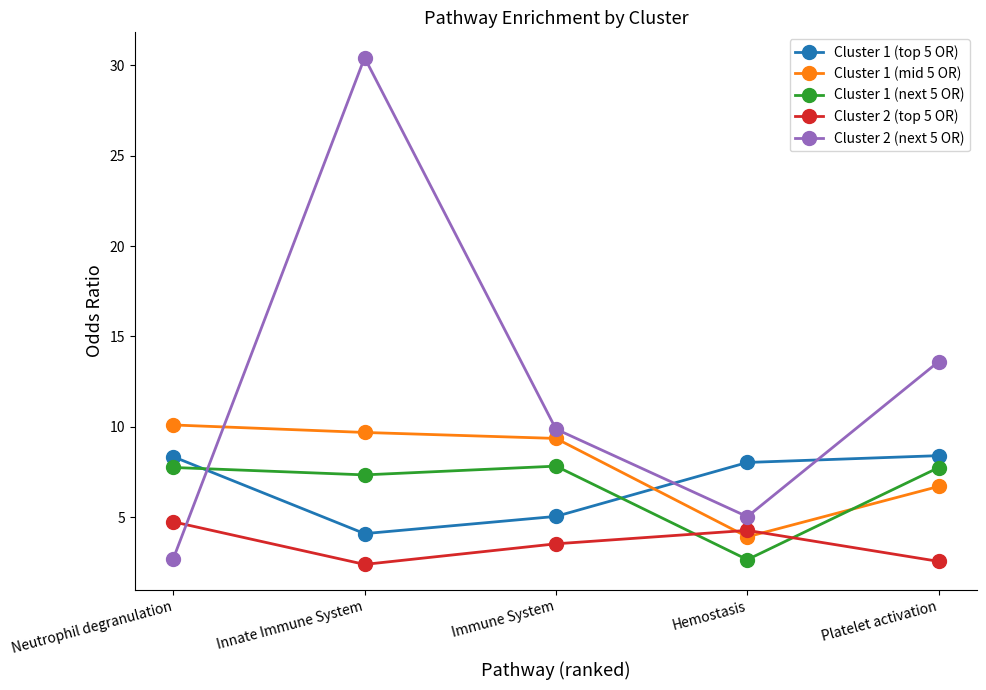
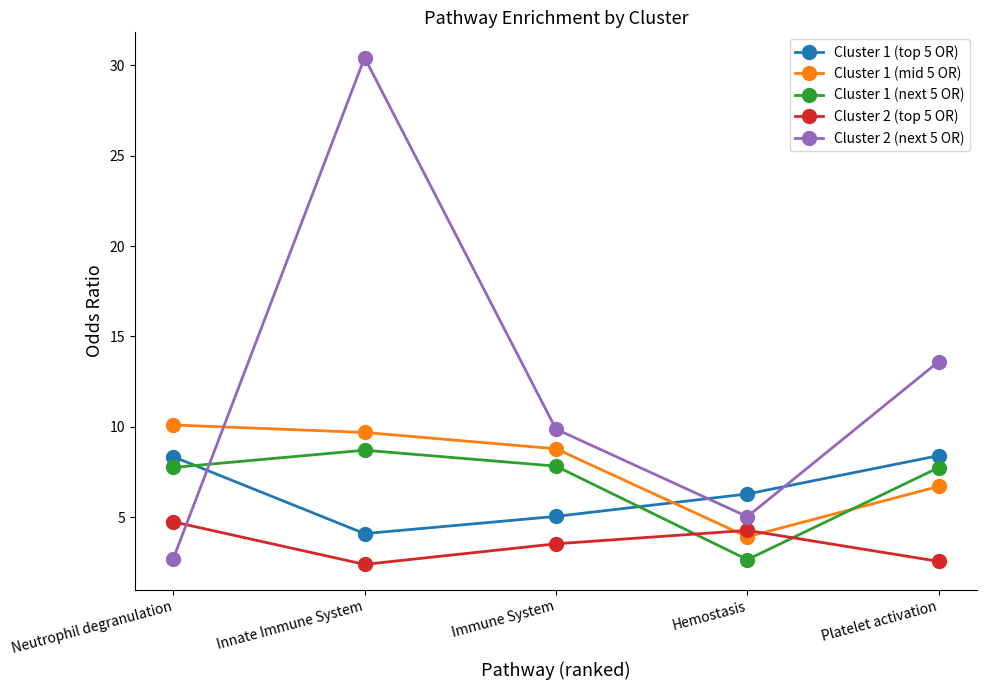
  {
    "Cluster 1 (top 5 OR)": {
      "Neutrophil degranulation": 8.3,
      "Innate Immune System": 4.1,
      "Immune System": 5.0,
-     "Hemostasis": 8.0,
+     "Hemostasis": 6.3,
      "Platelet activation": 8.4
    },
    "Cluster 1 (mid 5 OR)": {
      "Neutrophil degranulation": 10.1,
      "Innate Immune System": 9.7,
-     "Immune System": 9.4,
+     "Immune System": 8.8,
      "Hemostasis": 3.9,
      "Platelet activation": 6.7
    },
    "Cluster 1 (next 5 OR)": {
      "Neutrophil degranulation": 7.7,
-     "Innate Immune System": 7.3,
+     "Innate Immune System": 8.7,
      "Immune System": 7.8,
      "Hemostasis": 2.6,
      "Platelet activation": 7.7
    },
    "Cluster 2 (top 5 OR)": {
      "Neutrophil degranulation": 4.7,
      "Innate Immune System": 2.4,
      "Immune System": 3.5,
      "Hemostasis": 4.3,
      "Platelet activation": 2.5
    },
    "Cluster 2 (next 5 OR)": {
      "Neutrophil degranulation": 2.7,
      "Innate Immune System": 30.4,
      "Immune System": 9.9,
      "Hemostasis": 5.0,
      "Platelet activation": 13.6
    }
  }
